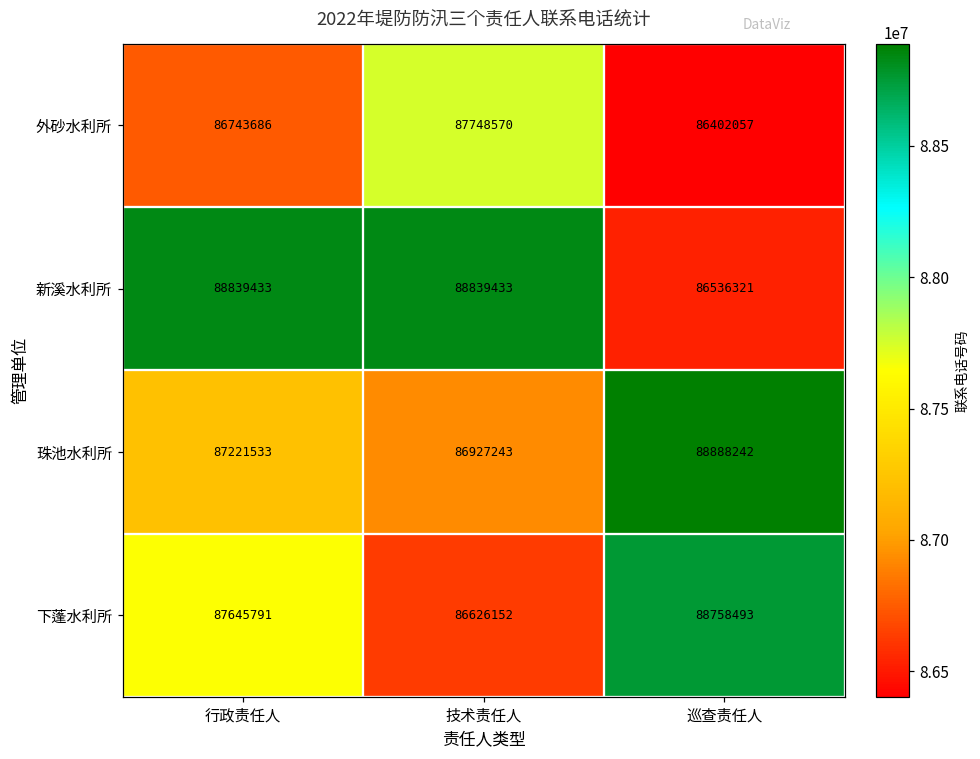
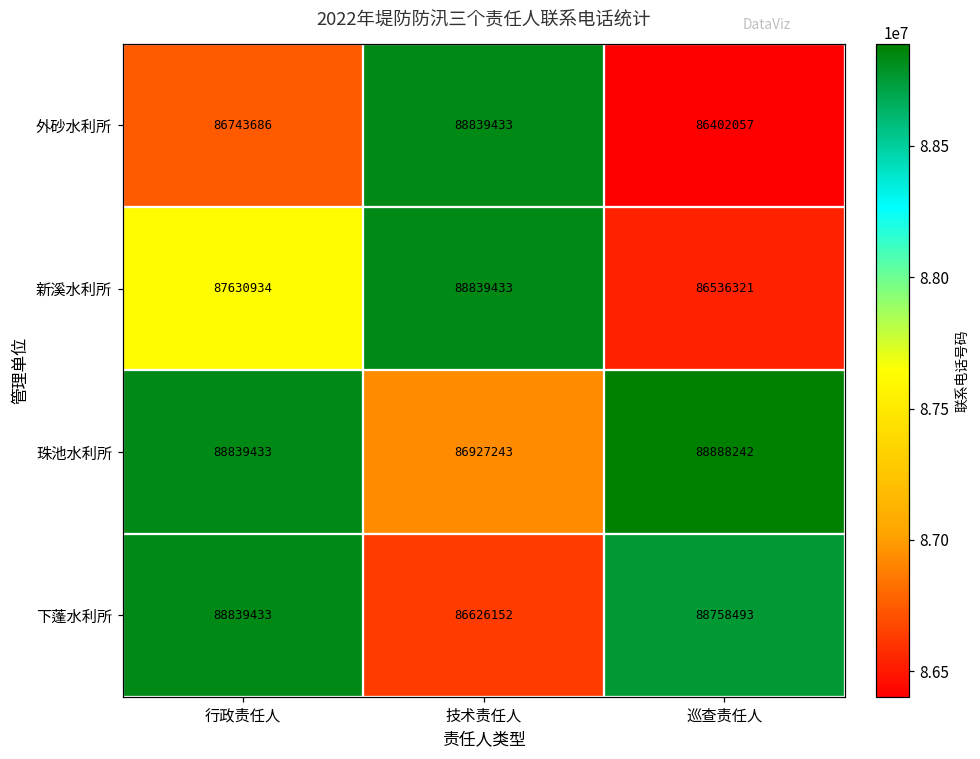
  {
    "外砂水利所": {
      "行政责任人": 86743686,
-     "技术责任人": 87748570,
+     "技术责任人": 88839433,
      "巡查责任人": 86402057
    },
    "新溪水利所": {
-     "行政责任人": 88839433,
+     "行政责任人": 87630934,
      "技术责任人": 88839433,
      "巡查责任人": 86536321
    },
    "珠池水利所": {
-     "行政责任人": 87221533,
+     "行政责任人": 88839433,
      "技术责任人": 86927243,
      "巡查责任人": 88888242
    },
    "下蓬水利所": {
-     "行政责任人": 87645791,
+     "行政责任人": 88839433,
      "技术责任人": 86626152,
      "巡查责任人": 88758493
    }
  }
